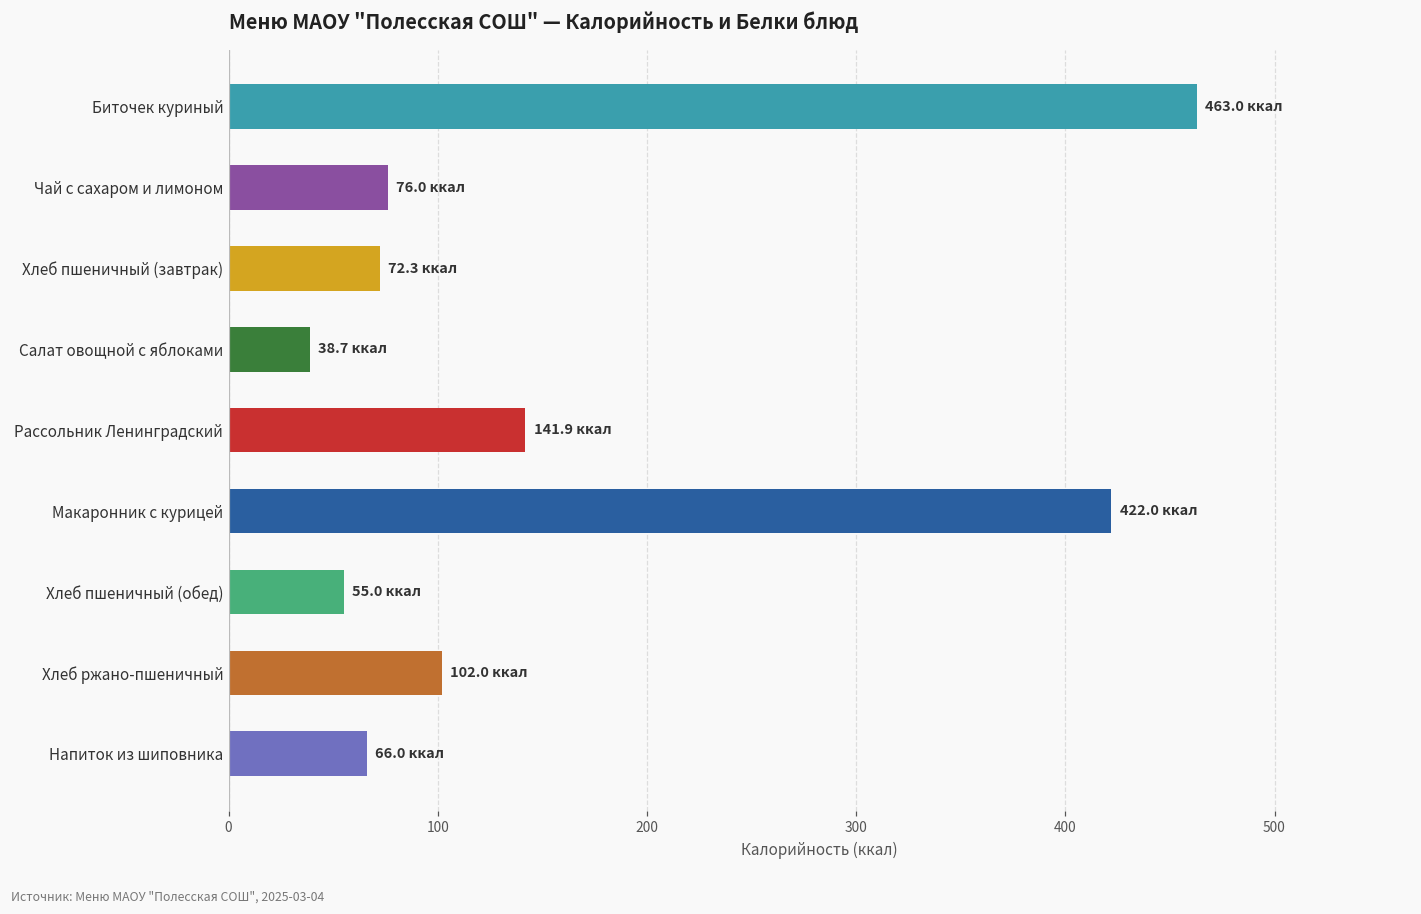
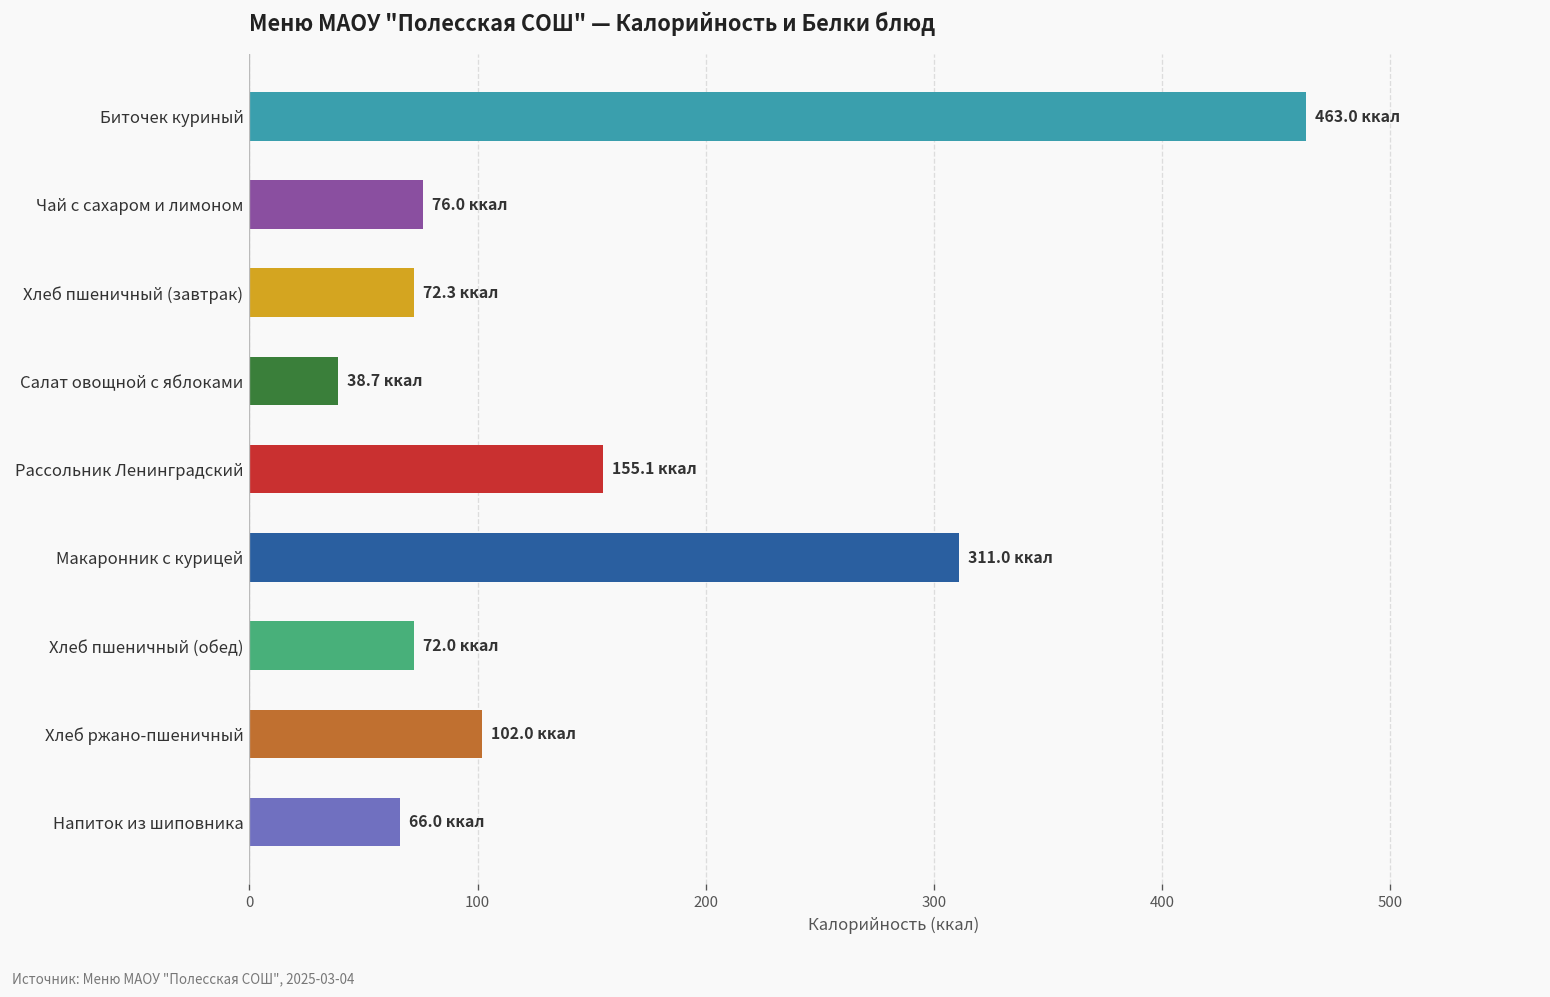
  {
    "Биточек куриный": 463.0,
    "Чай с сахаром и лимоном": 76.0,
    "Хлеб пшеничный (завтрак)": 72.3,
    "Салат овощной с яблоками": 38.7,
-   "Рассольник Ленинградский": 141.9,
-   "Макаронник с курицей": 422.0,
-   "Хлеб пшеничный (обед)": 55.0,
+   "Рассольник Ленинградский": 155.1,
+   "Макаронник с курицей": 311.0,
+   "Хлеб пшеничный (обед)": 72.0,
    "Хлеб ржано-пшеничный": 102.0,
    "Напиток из шиповника": 66.0
  }
